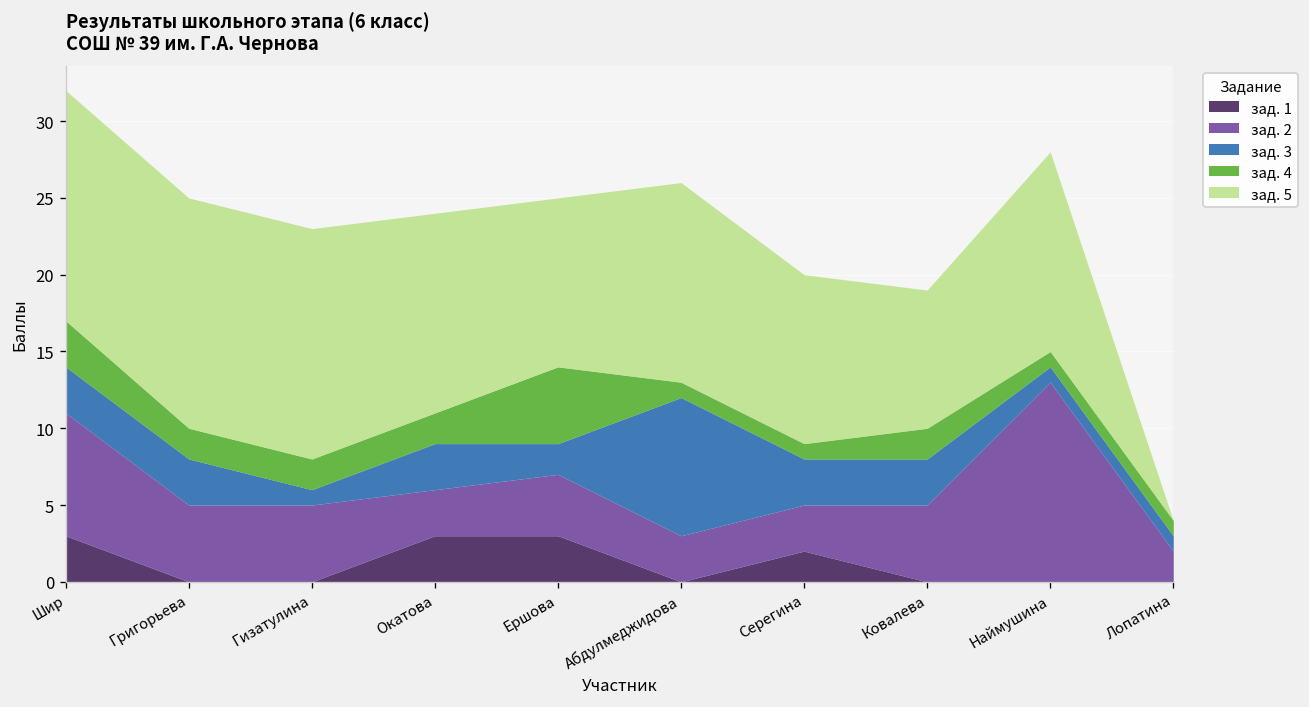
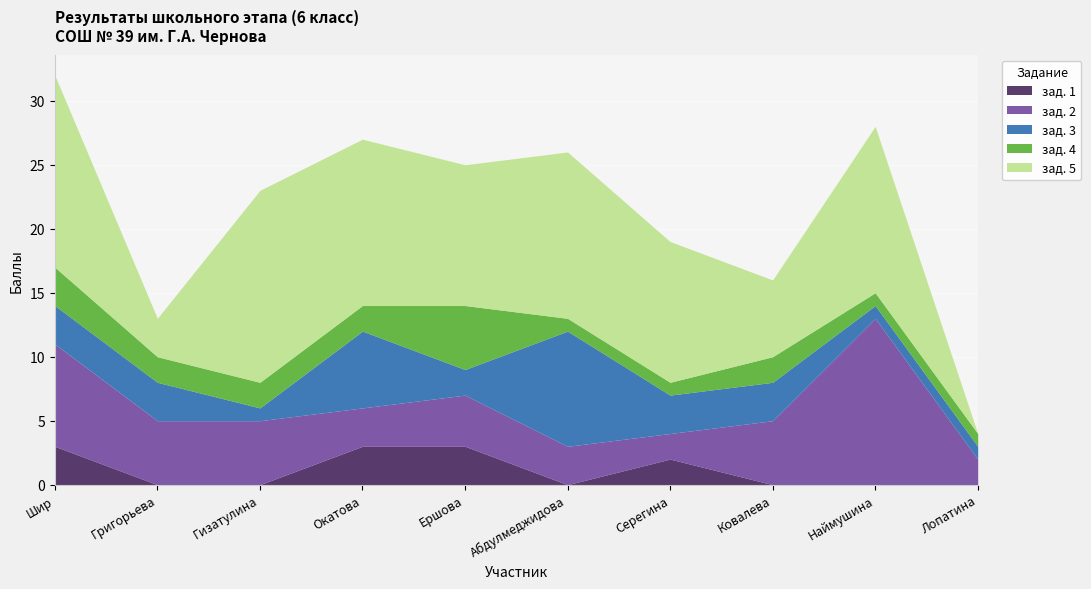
  {
    "зад. 1": {
      "Шир": 3,
      "Григорьева": 0,
      "Гизатулина": 0,
      "Окатова": 3,
      "Ершова": 3,
      "Абдулмеджидова": 0,
      "Серегина": 2,
      "Ковалева": 0,
      "Наймушина": 0,
      "Лопатина": 0
    },
    "зад. 2": {
      "Шир": 8,
      "Григорьева": 5,
      "Гизатулина": 5,
      "Окатова": 3,
      "Ершова": 4,
      "Абдулмеджидова": 3,
-     "Серегина": 3,
+     "Серегина": 2,
      "Ковалева": 5,
      "Наймушина": 13,
      "Лопатина": 2
    },
    "зад. 3": {
      "Шир": 3,
      "Григорьева": 3,
      "Гизатулина": 1,
-     "Окатова": 3,
+     "Окатова": 6,
      "Ершова": 2,
      "Абдулмеджидова": 9,
      "Серегина": 3,
      "Ковалева": 3,
      "Наймушина": 1,
      "Лопатина": 1
    },
    "зад. 4": {
      "Шир": 3,
      "Григорьева": 2,
      "Гизатулина": 2,
      "Окатова": 2,
      "Ершова": 5,
      "Абдулмеджидова": 1,
      "Серегина": 1,
      "Ковалева": 2,
      "Наймушина": 1
    },
    "зад. 5": {
      "Шир": 15,
-     "Григорьева": 15,
+     "Григорьева": 3,
      "Гизатулина": 15,
      "Окатова": 13,
      "Ершова": 11,
      "Абдулмеджидова": 13,
      "Серегина": 11,
-     "Ковалева": 9,
+     "Ковалева": 6,
      "Наймушина": 13
    }
  }
